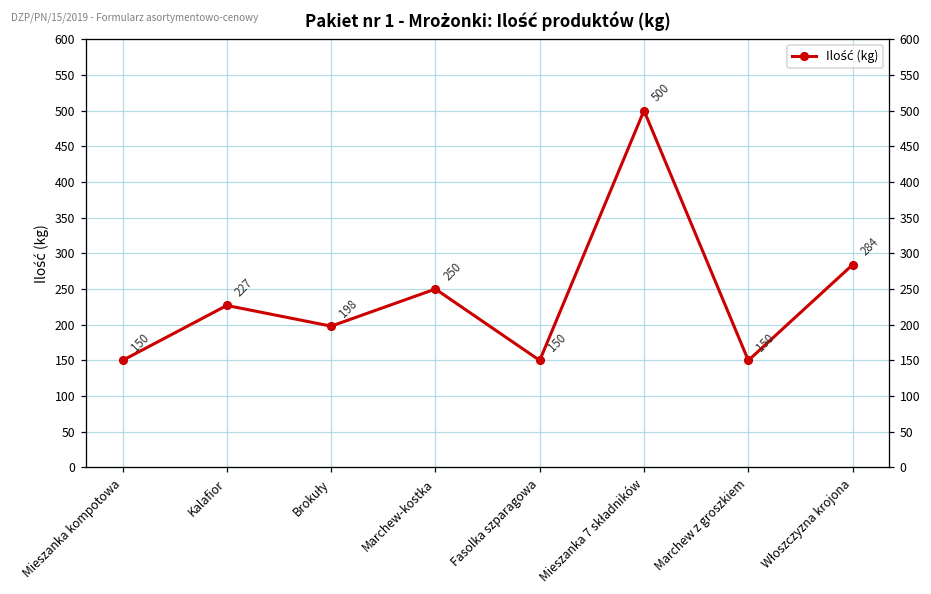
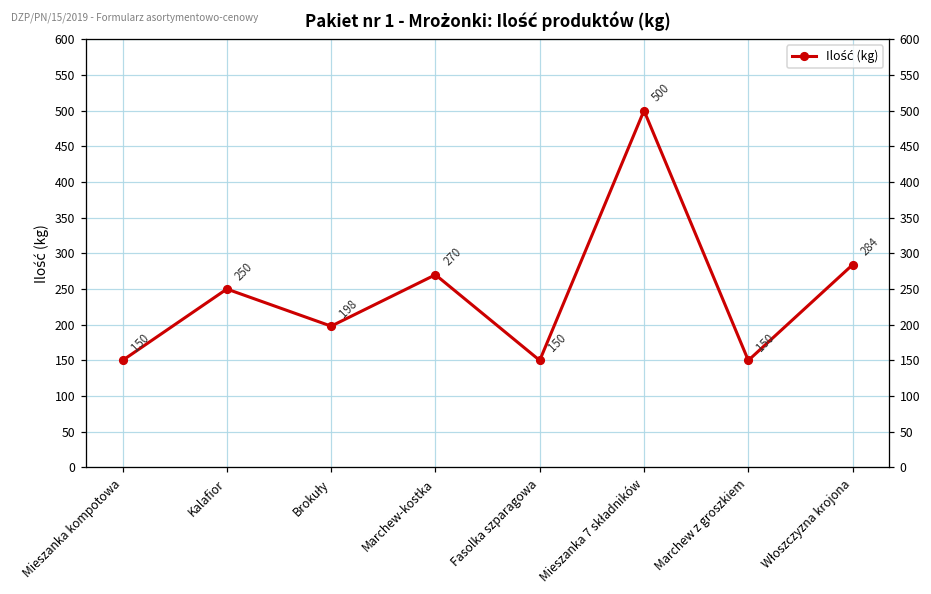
  {
    "Mieszanka kompotowa": 150,
-   "Kalafior": 227,
+   "Kalafior": 250,
    "Brokuły": 198,
-   "Marchew-kostka": 250,
+   "Marchew-kostka": 270,
    "Fasolka szparagowa": 150,
    "Mieszanka 7 składników": 500,
    "Marchew z groszkiem": 150,
    "Włoszczyzna krojona": 284
  }
